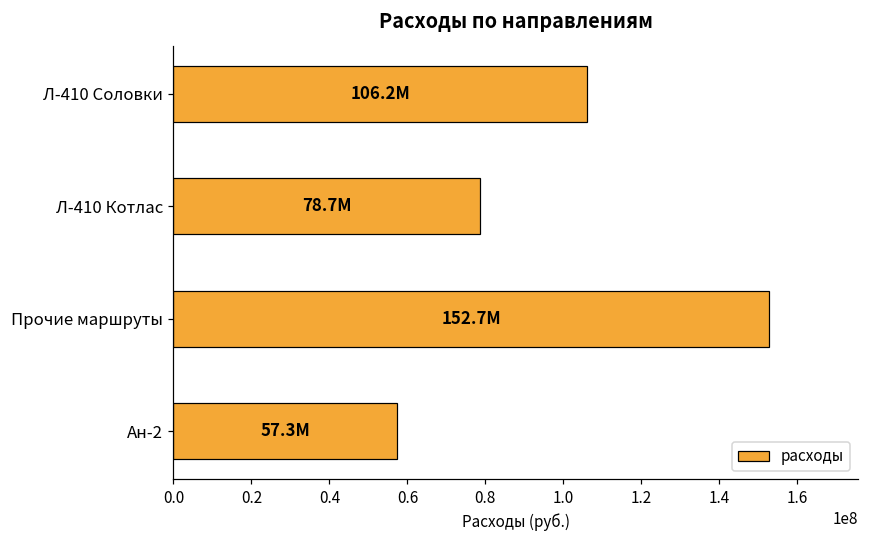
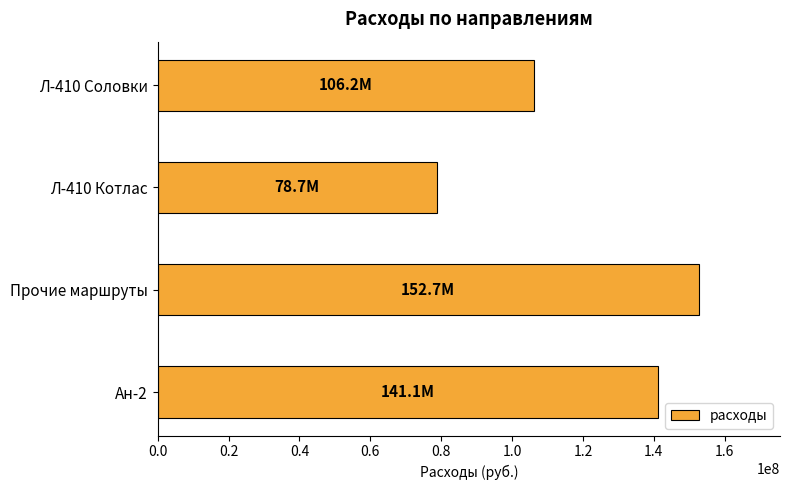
  {
    "Л-410 Соловки": "106.2M",
    "Л-410 Котлас": "78.7M",
    "Прочие маршруты": "152.7M",
-   "Ан-2": "57.3M"
+   "Ан-2": "141.1M"
  }
